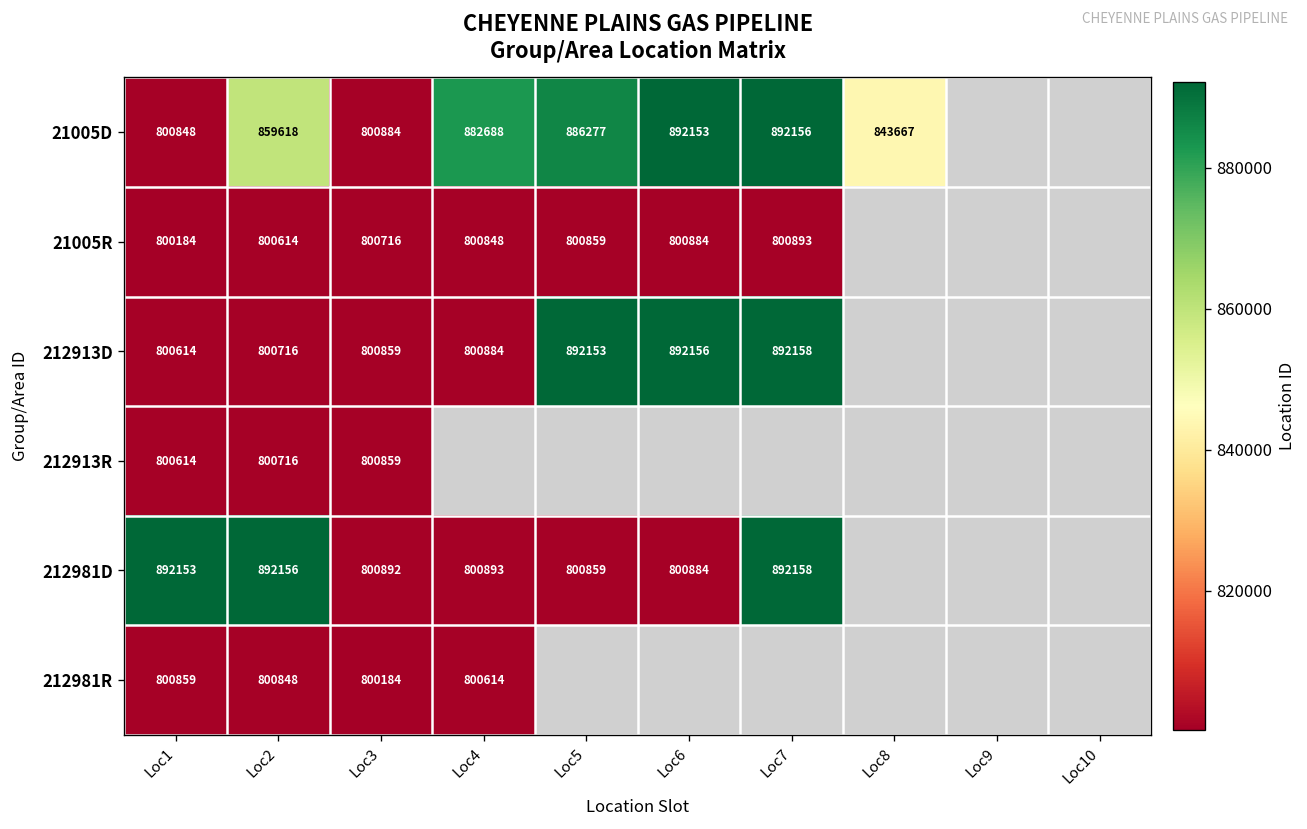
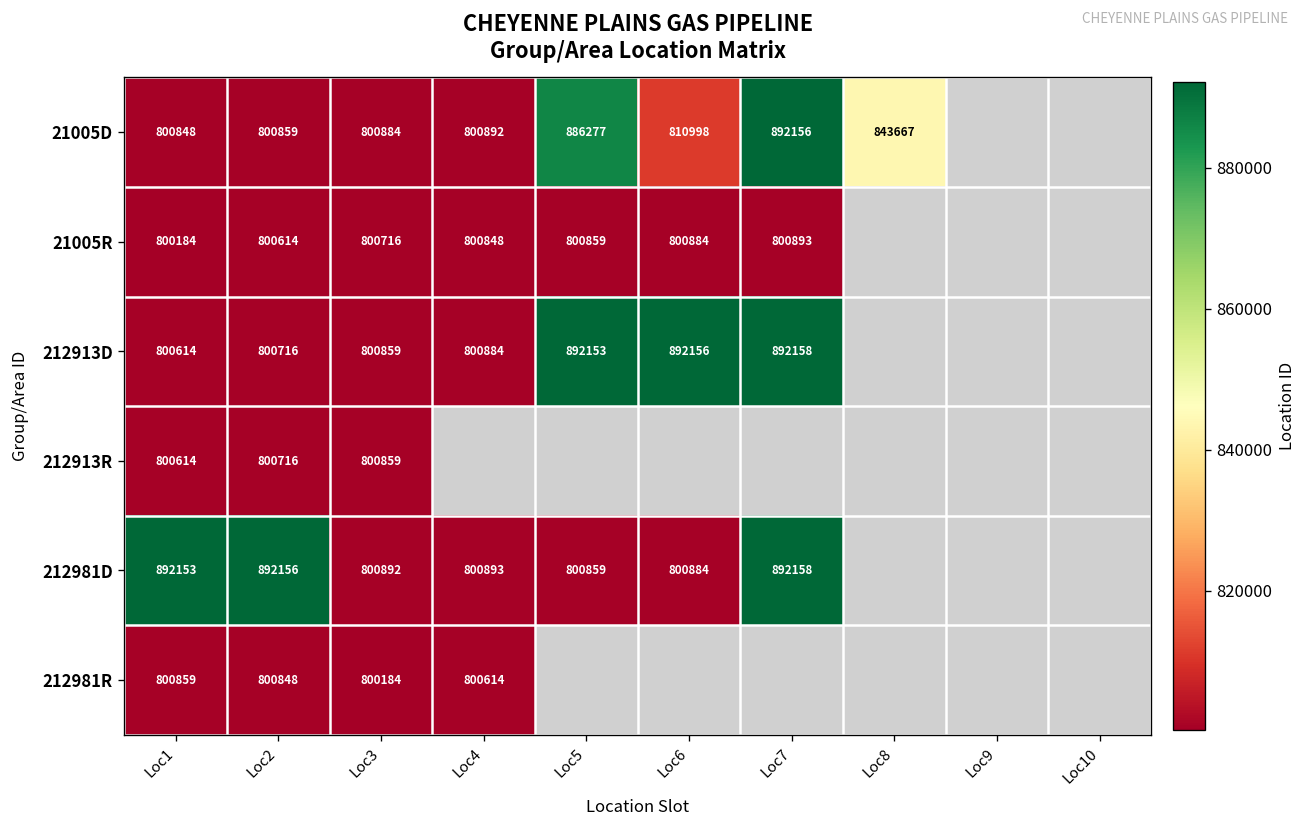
  {
    "21005D": {
      "Loc1": 800848,
-     "Loc2": 859618,
+     "Loc2": 800859,
      "Loc3": 800884,
-     "Loc4": 882688,
+     "Loc4": 800892,
      "Loc5": 886277,
-     "Loc6": 892153,
+     "Loc6": 810998,
      "Loc7": 892156,
      "Loc8": 843667
    },
    "21005R": {
      "Loc1": 800184,
      "Loc2": 800614,
      "Loc3": 800716,
      "Loc4": 800848,
      "Loc5": 800859,
      "Loc6": 800884,
      "Loc7": 800893
    },
    "212913D": {
      "Loc1": 800614,
      "Loc2": 800716,
      "Loc3": 800859,
      "Loc4": 800884,
      "Loc5": 892153,
      "Loc6": 892156,
      "Loc7": 892158
    },
    "212913R": {
      "Loc1": 800614,
      "Loc2": 800716,
      "Loc3": 800859
    },
    "212981D": {
      "Loc1": 892153,
      "Loc2": 892156,
      "Loc3": 800892,
      "Loc4": 800893,
      "Loc5": 800859,
      "Loc6": 800884,
      "Loc7": 892158
    },
    "212981R": {
      "Loc1": 800859,
      "Loc2": 800848,
      "Loc3": 800184,
      "Loc4": 800614
    }
  }
